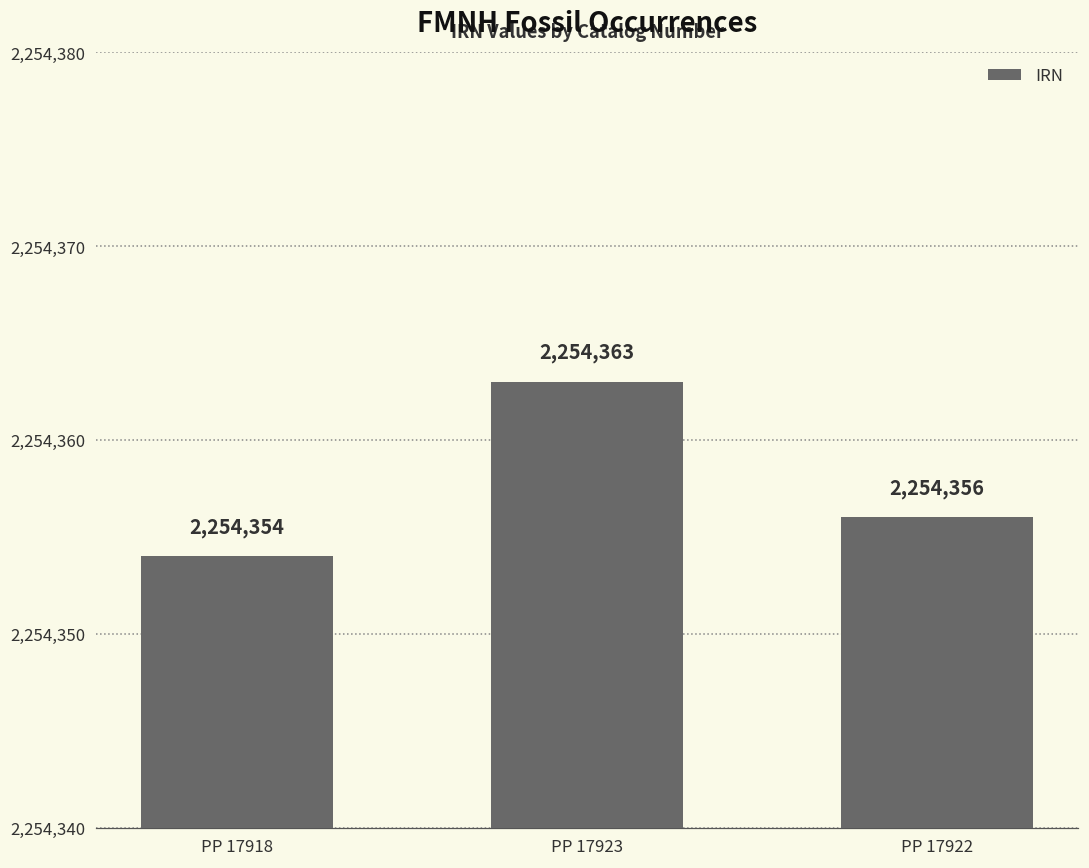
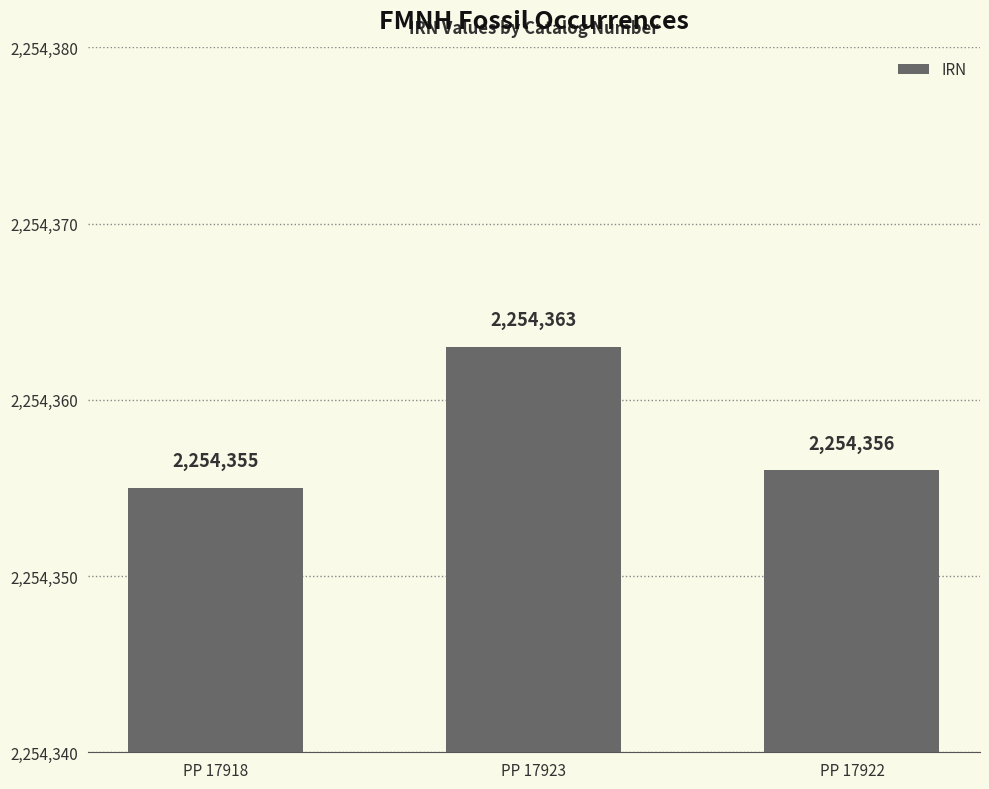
  {
-   "PP 17918": "2,254,354",
+   "PP 17918": "2,254,355",
    "PP 17923": "2,254,363",
    "PP 17922": "2,254,356"
  }
